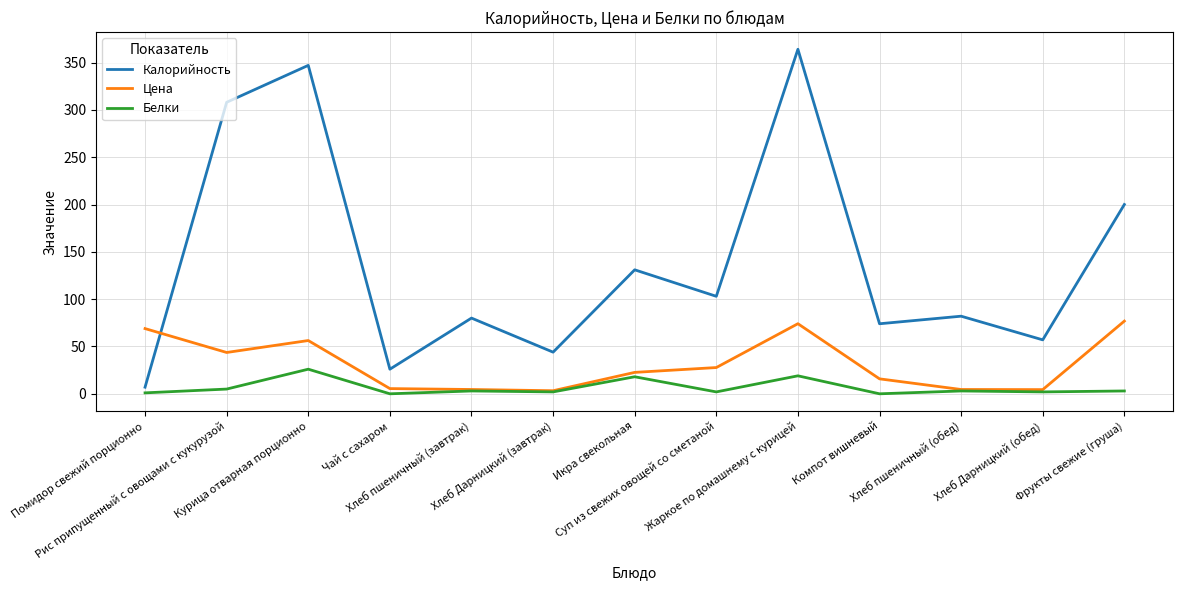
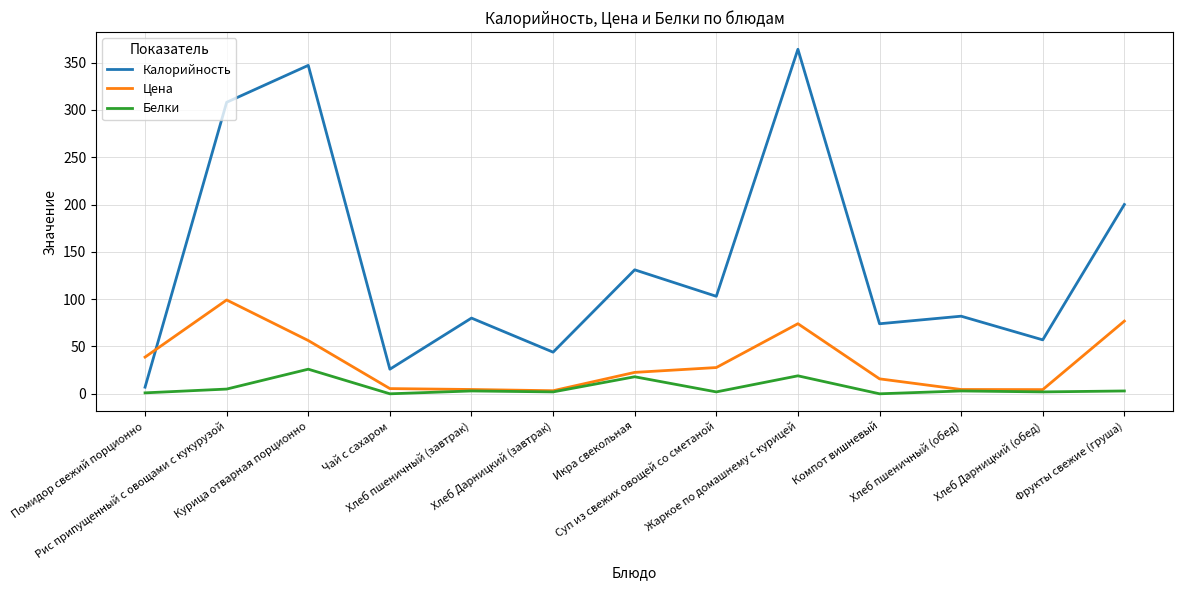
  {
    "Калорийность": {
      "Помидор свежий порционно": 10,
      "Курица отварная порционно": 350,
      "Чай с сахаром": 30,
      "Хлеб пшеничный (завтрак)": 80,
      "Хлеб Дарницкий (завтрак)": 40,
      "Икра свекольная": 130,
      "Суп из свежих овощей со сметаной": 100,
      "Жаркое по домашнему с курицей": 360,
      "Компот вишневый": 70,
      "Хлеб пшеничный (обед)": 80,
      "Хлеб Дарницкий (обед)": 60,
      "Фрукты свежие (груша)": 200
    },
    "Цена": {
-     "Помидор свежий порционно": 70,
-     "Рис припущенный с овощами с кукурузой": 40,
+     "Помидор свежий порционно": 40,
+     "Рис припущенный с овощами с кукурузой": 100,
      "Курица отварная порционно": 60,
      "Чай с сахаром": 10,
      "Икра свекольная": 20,
      "Суп из свежих овощей со сметаной": 30,
      "Жаркое по домашнему с курицей": 70,
      "Компот вишневый": 20,
      "Фрукты свежие (груша)": 80
    },
    "Белки": {
      "Помидор свежий порционно": 0,
      "Рис припущенный с овощами с кукурузой": 10,
      "Курица отварная порционно": 30,
      "Чай с сахаром": 0,
      "Икра свекольная": 20,
      "Суп из свежих овощей со сметаной": 0,
      "Жаркое по домашнему с курицей": 20,
      "Компот вишневый": 0,
      "Фрукты свежие (груша)": 0
    }
  }
